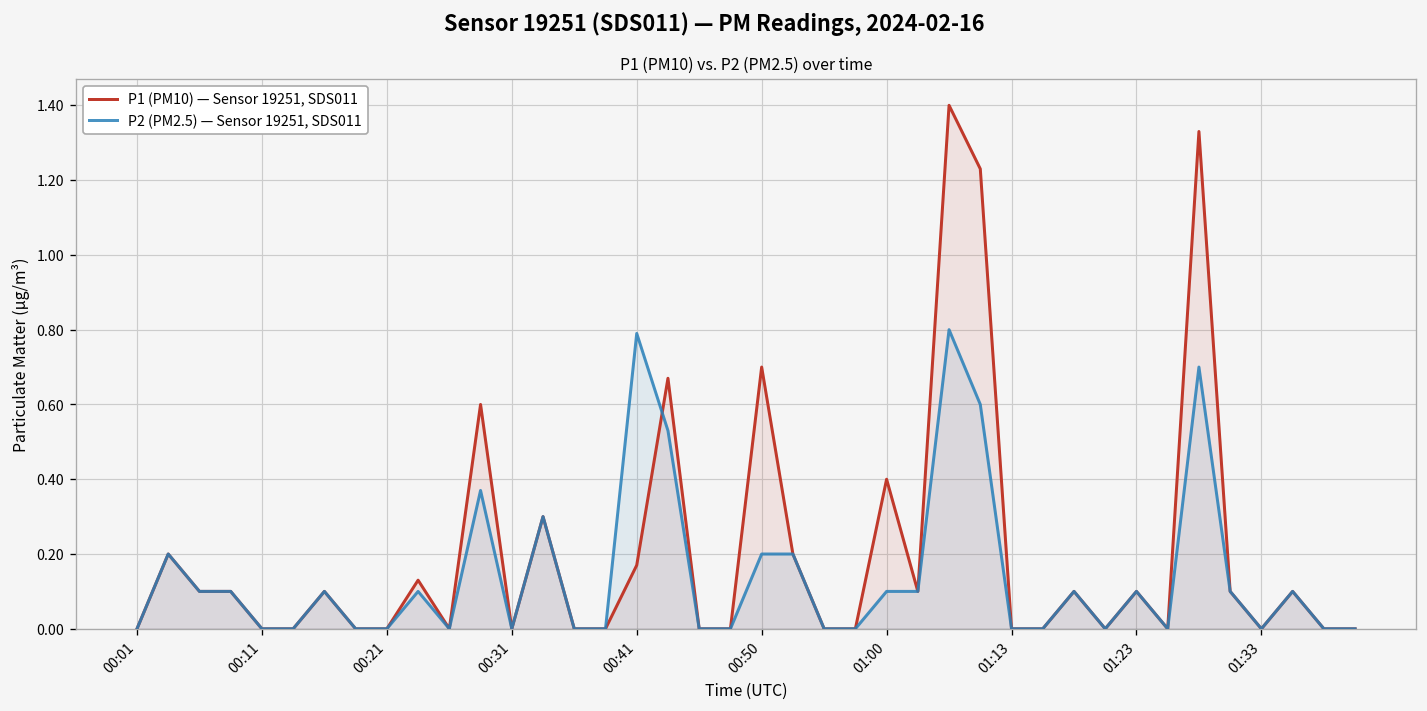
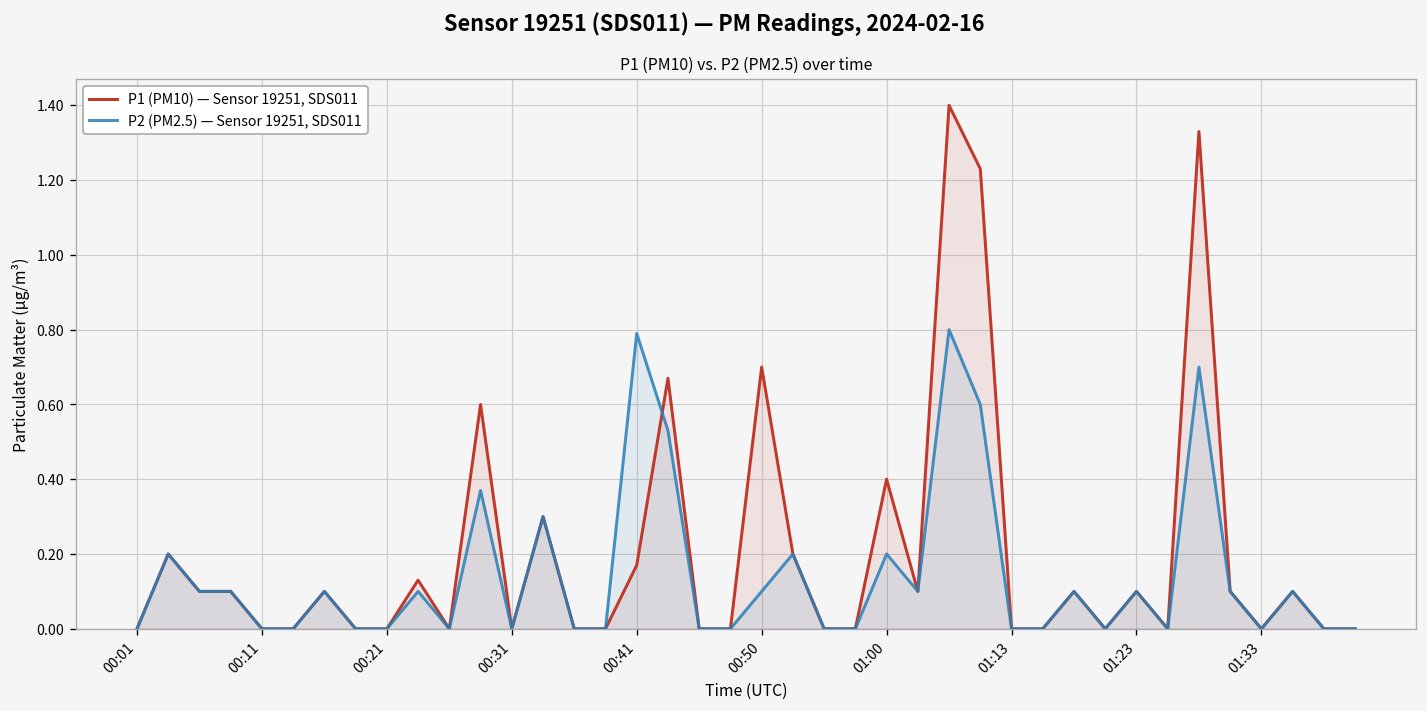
  {
    "P1 (PM10) — Sensor 19251, SDS011": {
      "00:41": 0.17,
      "00:50": 0.7,
      "01:00": 0.4
    },
    "P2 (PM2.5) — Sensor 19251, SDS011": {
      "00:41": 0.79,
-     "00:50": 0.2,
-     "01:00": 0.1
+     "00:50": 0.1,
+     "01:00": 0.2
    }
  }
